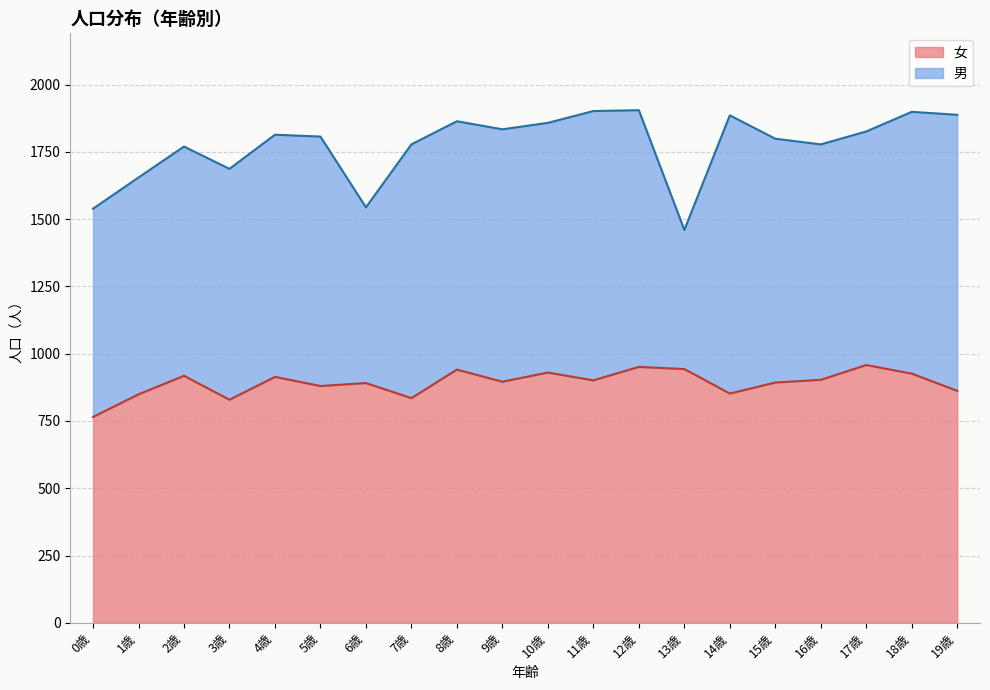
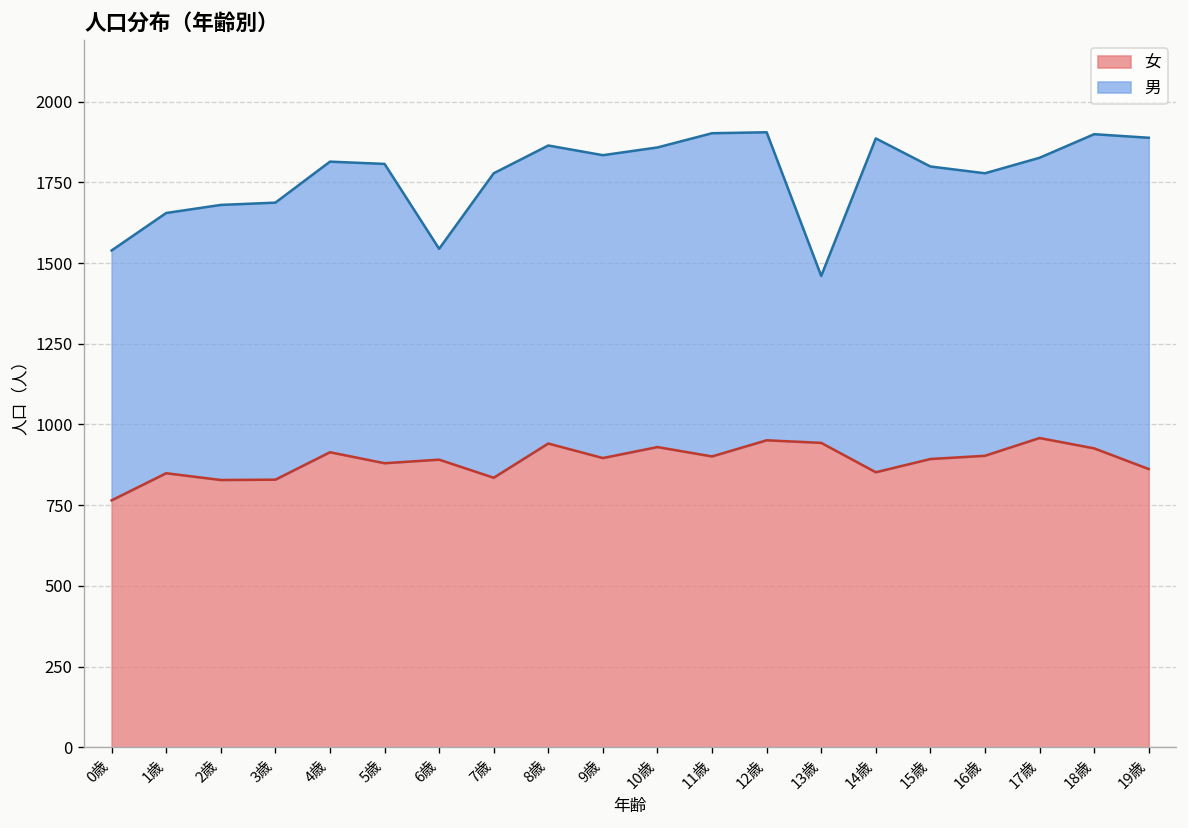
  {
    "女": {
      "0歳": 770,
      "1歳": 850,
-     "2歳": 920,
+     "2歳": 830,
      "3歳": 830,
      "4歳": 910,
      "5歳": 880,
      "6歳": 890,
      "7歳": 840,
      "8歳": 940,
      "9歳": 900,
      "10歳": 930,
      "11歳": 900,
      "12歳": 950,
      "13歳": 940,
      "14歳": 850,
      "15歳": 890,
      "16歳": 900,
      "17歳": 960,
      "18歳": 930,
      "19歳": 860
    },
    "男": {
      "0歳": 770,
      "1歳": 810,
      "2歳": 850,
      "3歳": 860,
      "4歳": 900,
      "5歳": 930,
      "6歳": 650,
      "7歳": 940,
      "8歳": 920,
      "9歳": 940,
      "10歳": 930,
      "11歳": 1000,
      "12歳": 950,
      "13歳": 520,
      "14歳": 1030,
      "15歳": 910,
      "16歳": 880,
      "17歳": 870,
      "18歳": 970,
      "19歳": 1030
    }
  }
